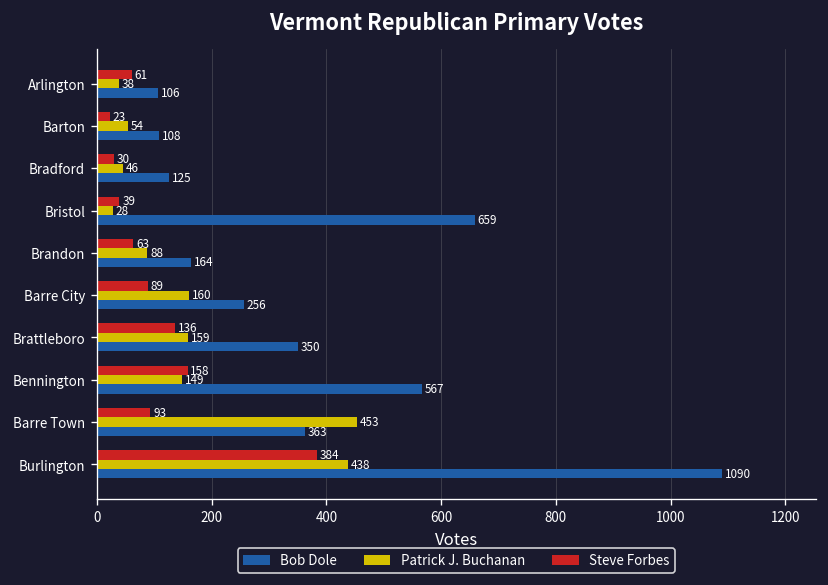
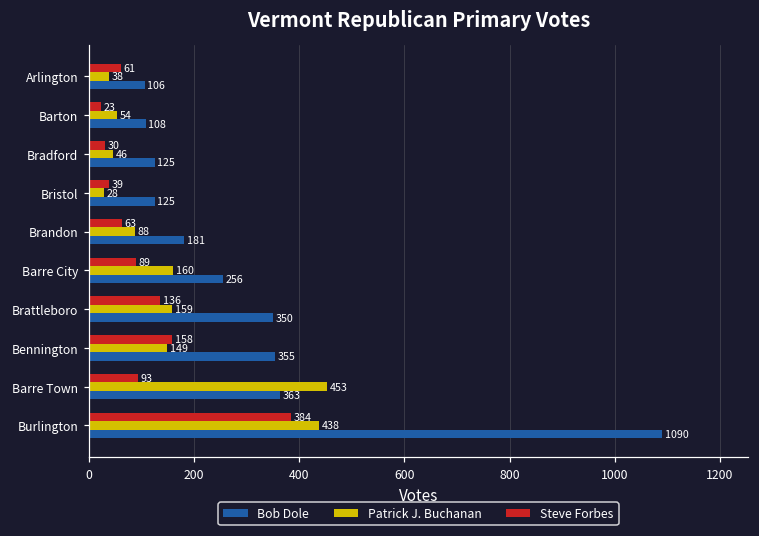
  {
    "Bob Dole": {
      "Arlington": 106,
      "Barton": 108,
      "Bradford": 125,
-     "Bristol": 659,
-     "Brandon": 164,
+     "Bristol": 125,
+     "Brandon": 181,
      "Barre City": 256,
      "Brattleboro": 350,
-     "Bennington": 567,
+     "Bennington": 355,
      "Barre Town": 363,
      "Burlington": 1090
    },
    "Patrick J. Buchanan": {
      "Arlington": 38,
      "Barton": 54,
      "Bradford": 46,
      "Bristol": 28,
      "Brandon": 88,
      "Barre City": 160,
      "Brattleboro": 159,
      "Barre Town": 453,
      "Burlington": 438
    },
    "Steve Forbes": {
      "Arlington": 61,
      "Barton": 23,
      "Bradford": 30,
      "Bristol": 39,
      "Brandon": 63,
      "Barre City": 89,
      "Brattleboro": 136,
      "Barre Town": 93,
      "Burlington": 384
    }
  }
